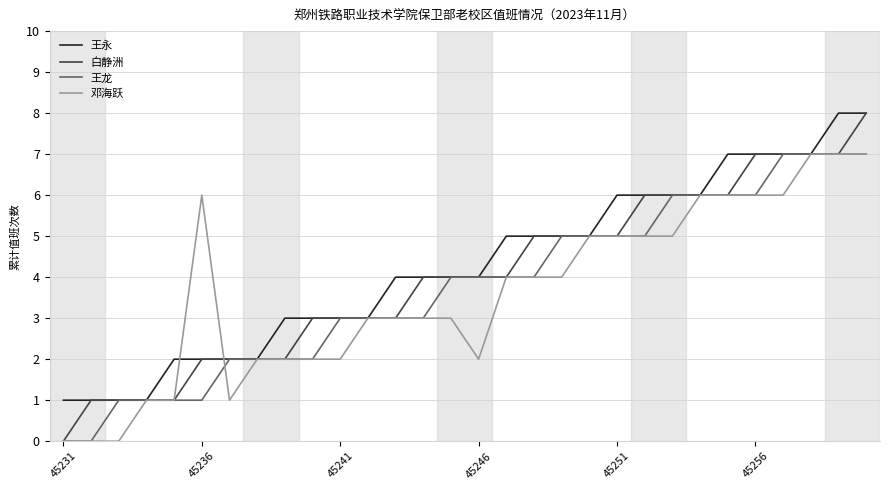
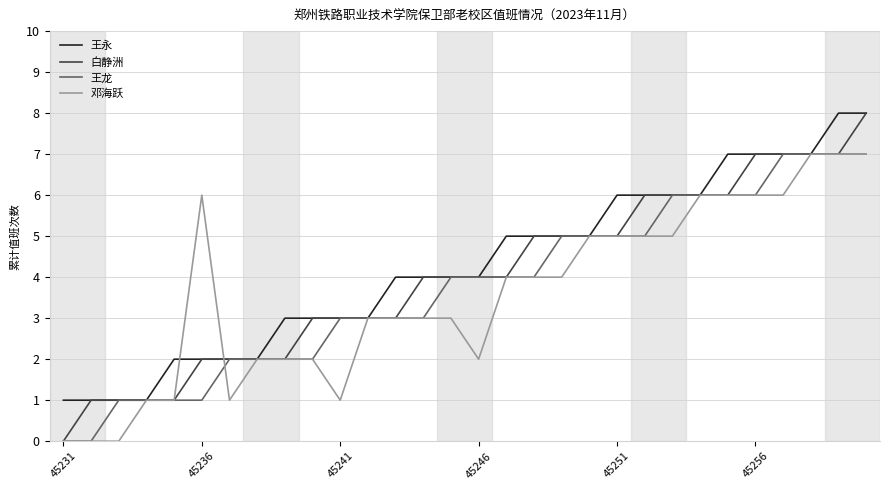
  {
    "邓海跃": {
      "45236": 6,
-     "45241": 2,
+     "45241": 1,
      "45246": 2
    }
  }
